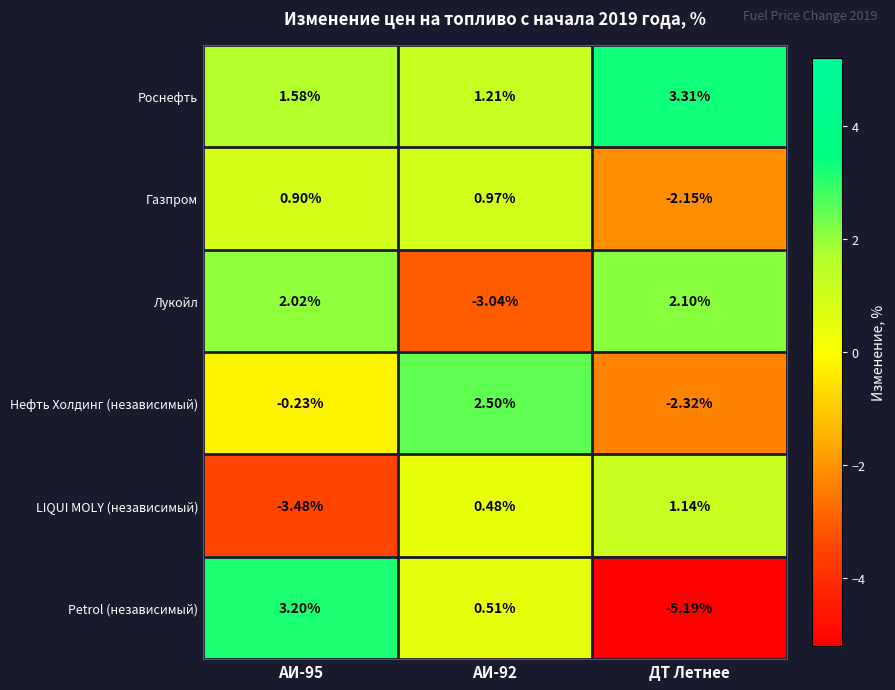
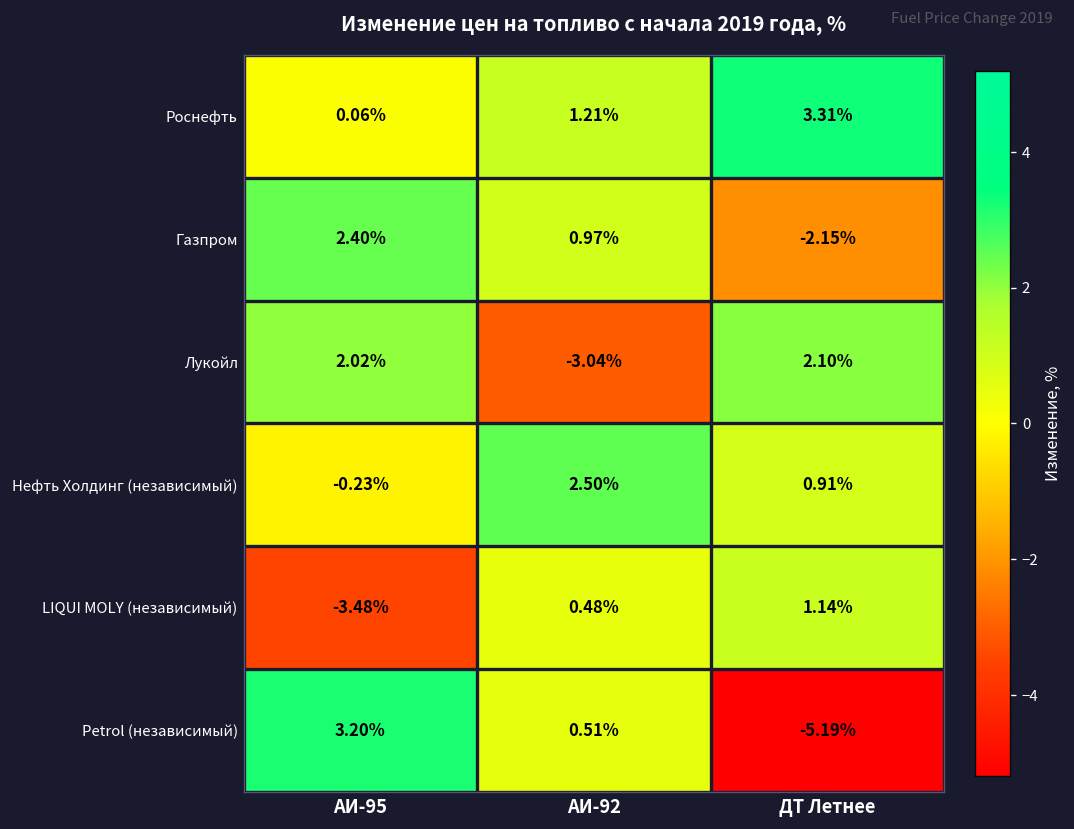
  {
    "Роснефть": {
-     "АИ-95": "1.58%",
+     "АИ-95": "0.06%",
      "АИ-92": "1.21%",
      "ДТ Летнее": "3.31%"
    },
    "Газпром": {
-     "АИ-95": "0.90%",
+     "АИ-95": "2.40%",
      "АИ-92": "0.97%",
      "ДТ Летнее": "-2.15%"
    },
    "Лукойл": {
      "АИ-95": "2.02%",
      "АИ-92": "-3.04%",
      "ДТ Летнее": "2.10%"
    },
    "Нефть Холдинг (независимый)": {
      "АИ-95": "-0.23%",
      "АИ-92": "2.50%",
-     "ДТ Летнее": "-2.32%"
+     "ДТ Летнее": "0.91%"
    },
    "LIQUI MOLY (независимый)": {
      "АИ-95": "-3.48%",
      "АИ-92": "0.48%",
      "ДТ Летнее": "1.14%"
    },
    "Petrol (независимый)": {
      "АИ-95": "3.20%",
      "АИ-92": "0.51%",
      "ДТ Летнее": "-5.19%"
    }
  }
